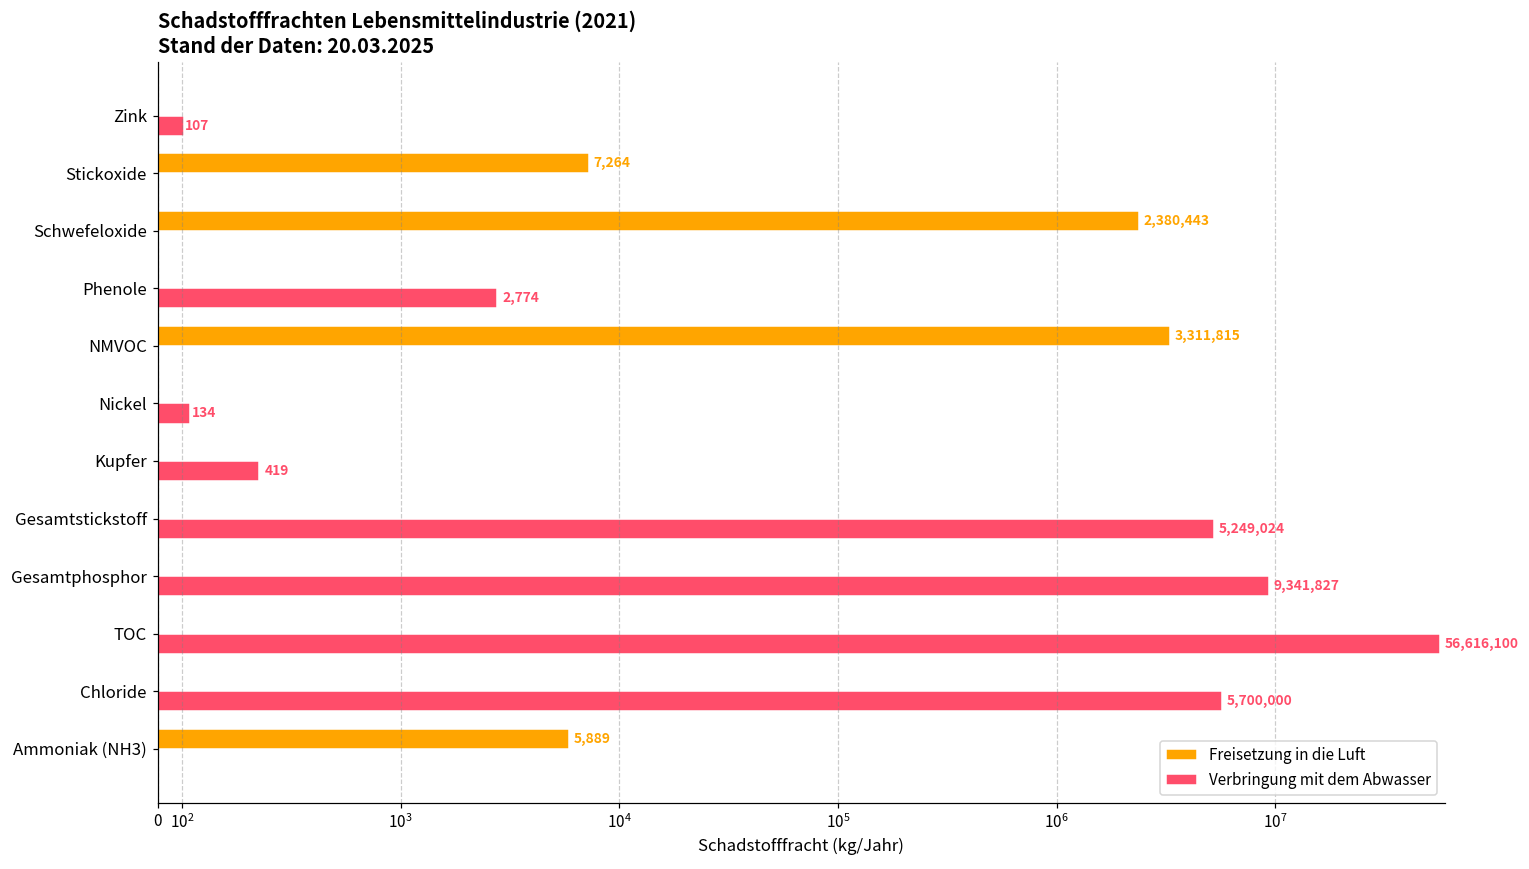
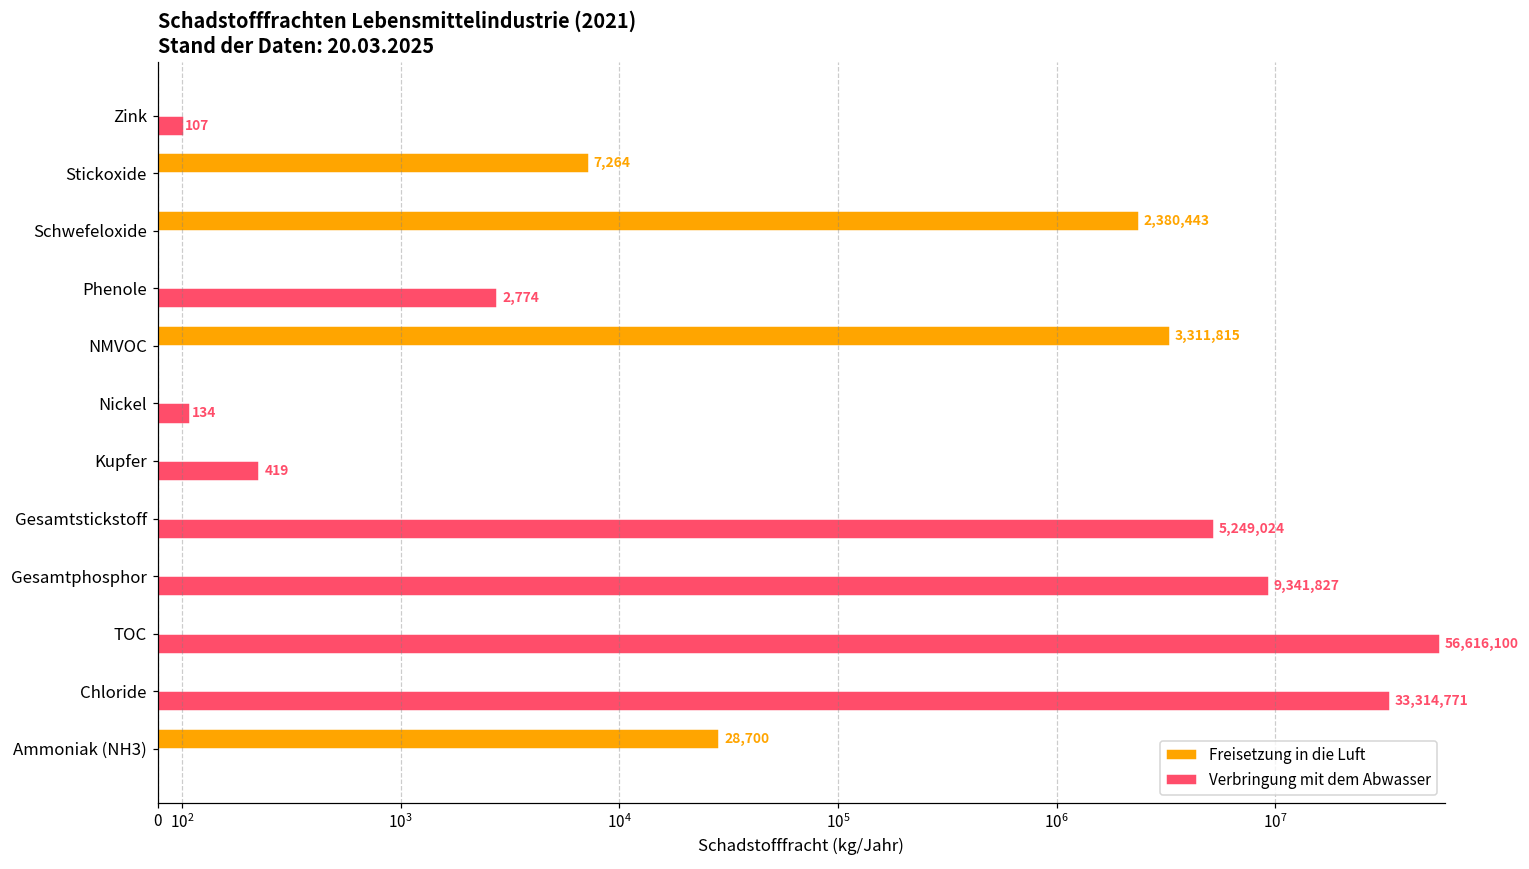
  {
    "Freisetzung in die Luft": {
      "Stickoxide": "7,264",
      "Schwefeloxide": "2,380,443",
      "NMVOC": "3,311,815",
-     "Ammoniak (NH3)": "5,889"
+     "Ammoniak (NH3)": "28,700"
    },
    "Verbringung mit dem Abwasser": {
      "Zink": "107",
      "Phenole": "2,774",
      "Nickel": "134",
      "Kupfer": "419",
      "Gesamtstickstoff": "5,249,024",
      "Gesamtphosphor": "9,341,827",
      "TOC": "56,616,100",
-     "Chloride": "5,700,000"
+     "Chloride": "33,314,771"
    }
  }
